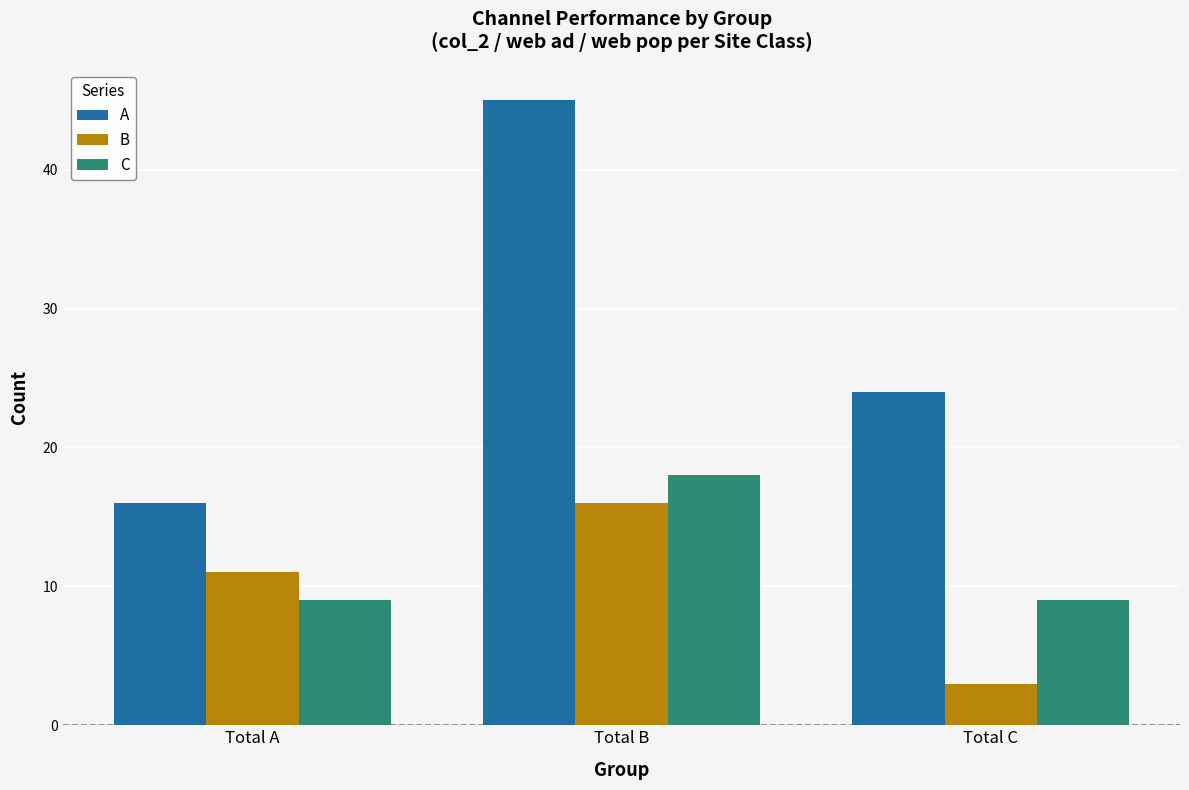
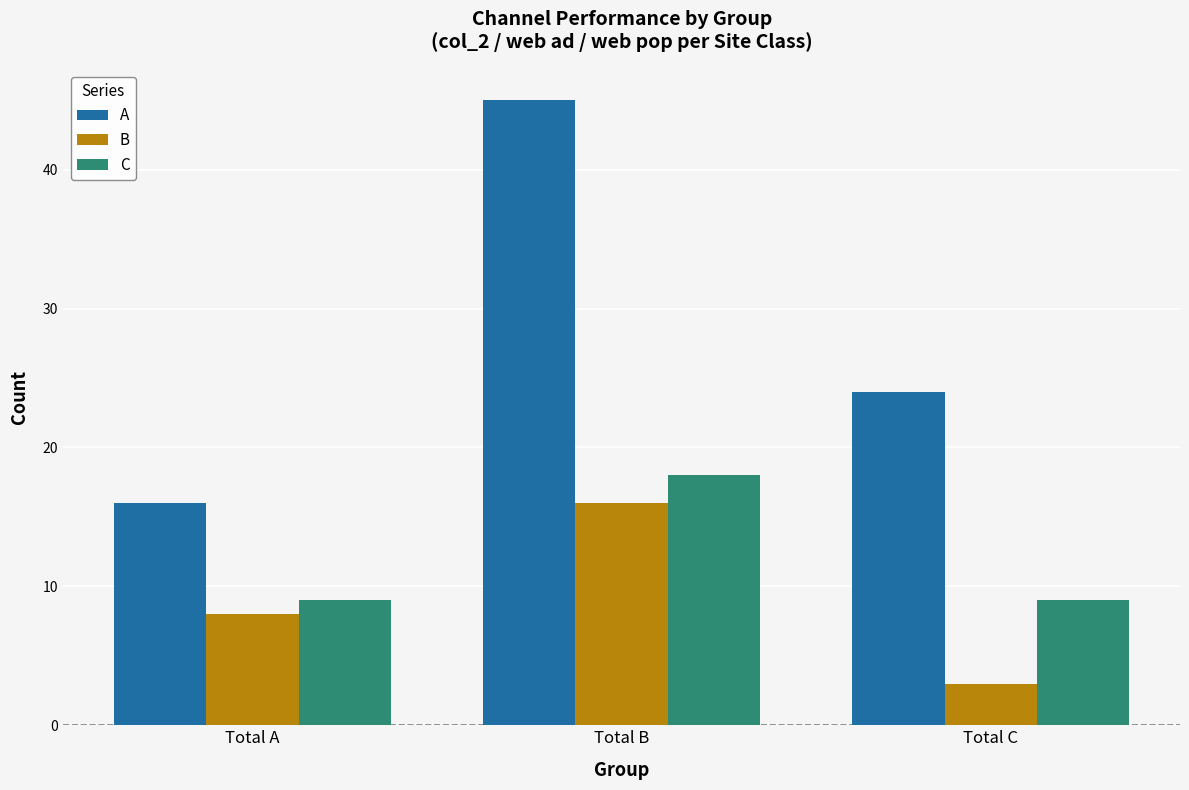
  {
    "B": {
-     "Total A": 11,
+     "Total A": 8,
      "Total B": 16,
      "Total C": 3
    }
  }
